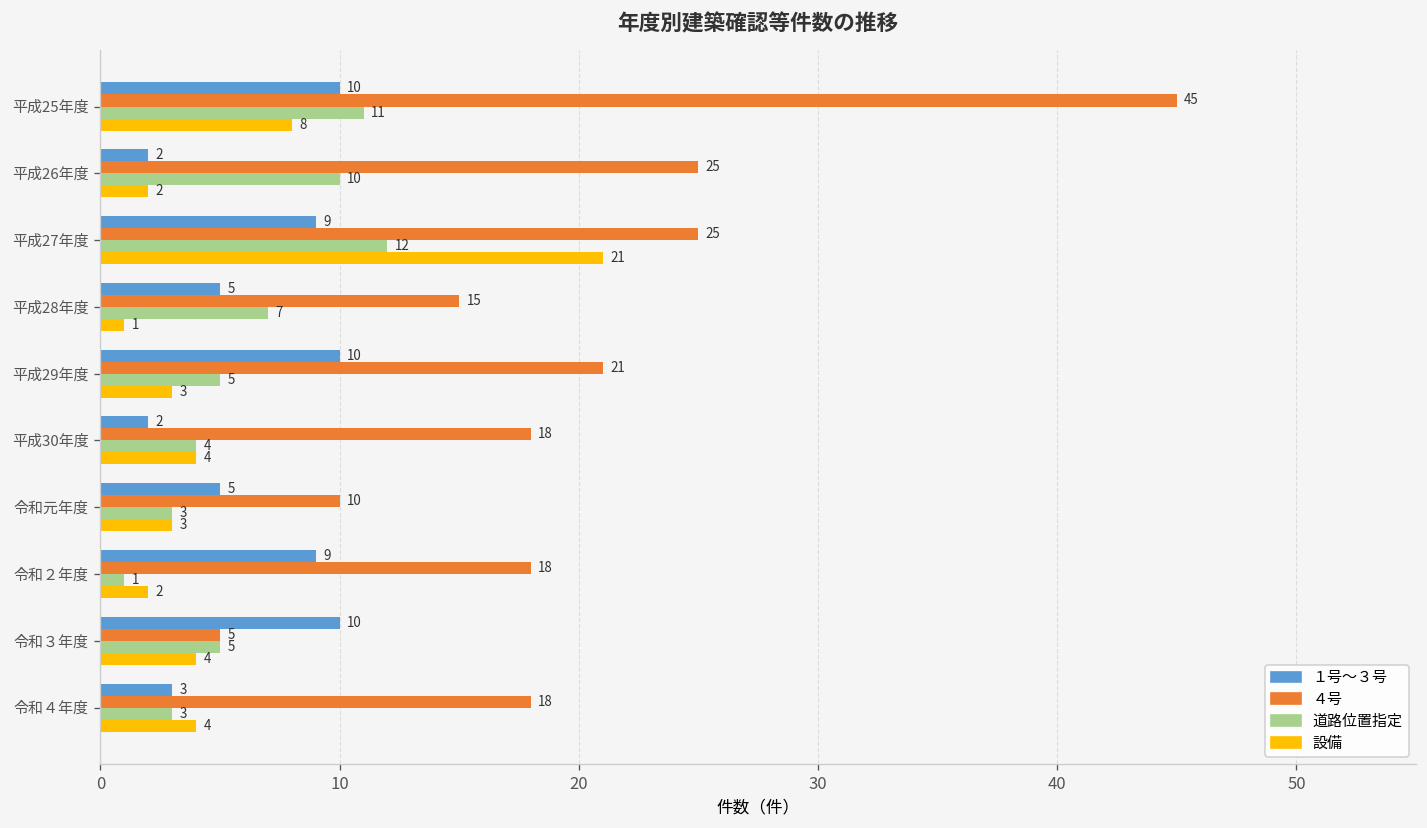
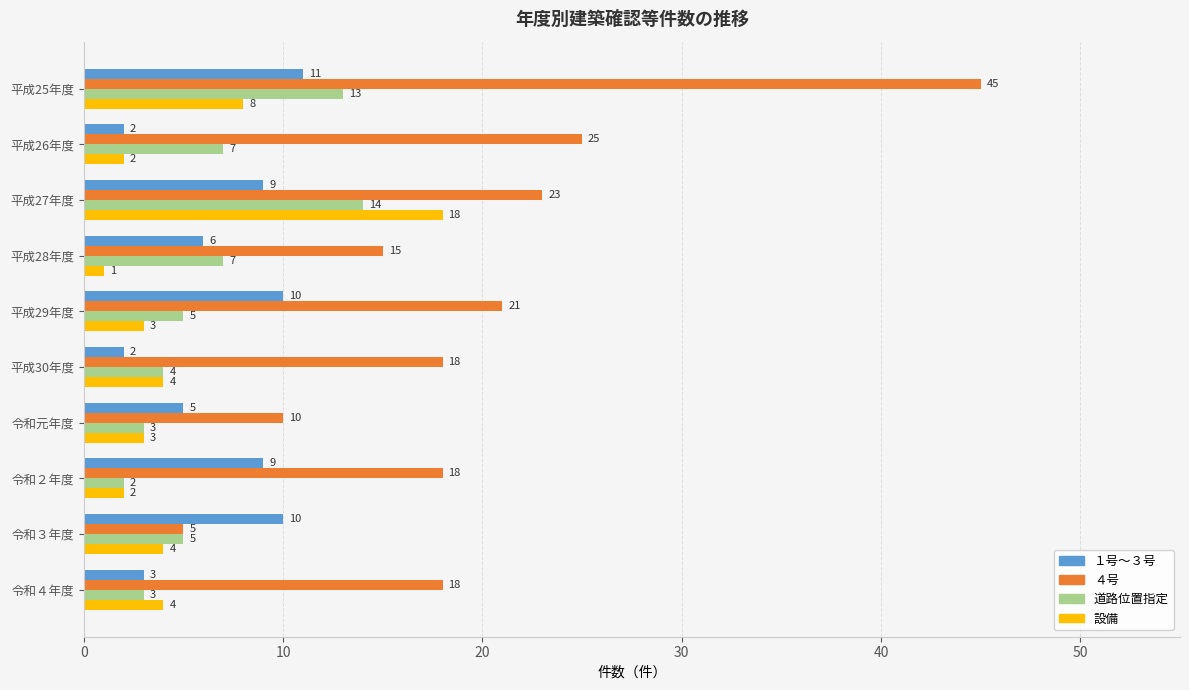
  {
    "１号～３号": {
-     "平成25年度": 10,
+     "平成25年度": 11,
      "平成26年度": 2,
      "平成27年度": 9,
-     "平成28年度": 5,
+     "平成28年度": 6,
      "平成29年度": 10,
      "平成30年度": 2,
      "令和元年度": 5,
      "令和２年度": 9,
      "令和３年度": 10,
      "令和４年度": 3
    },
    "４号": {
      "平成25年度": 45,
      "平成26年度": 25,
-     "平成27年度": 25,
+     "平成27年度": 23,
      "平成28年度": 15,
      "平成29年度": 21,
      "平成30年度": 18,
      "令和元年度": 10,
      "令和２年度": 18,
      "令和３年度": 5,
      "令和４年度": 18
    },
    "道路位置指定": {
-     "平成25年度": 11,
-     "平成26年度": 10,
-     "平成27年度": 12,
+     "平成25年度": 13,
+     "平成26年度": 7,
+     "平成27年度": 14,
      "平成28年度": 7,
      "平成29年度": 5,
      "平成30年度": 4,
      "令和元年度": 3,
-     "令和２年度": 1,
+     "令和２年度": 2,
      "令和３年度": 5,
      "令和４年度": 3
    },
    "設備": {
      "平成25年度": 8,
      "平成26年度": 2,
-     "平成27年度": 21,
+     "平成27年度": 18,
      "平成28年度": 1,
      "平成29年度": 3,
      "平成30年度": 4,
      "令和元年度": 3,
      "令和２年度": 2,
      "令和３年度": 4,
      "令和４年度": 4
    }
  }
